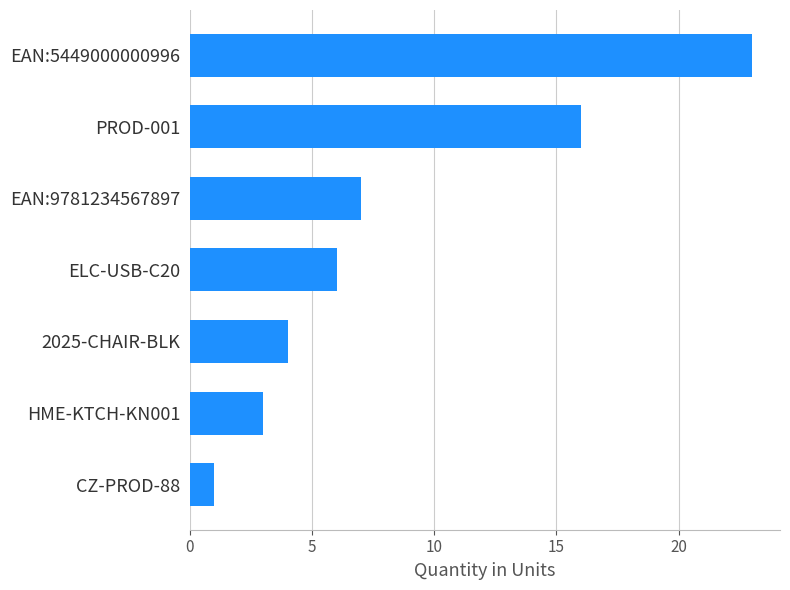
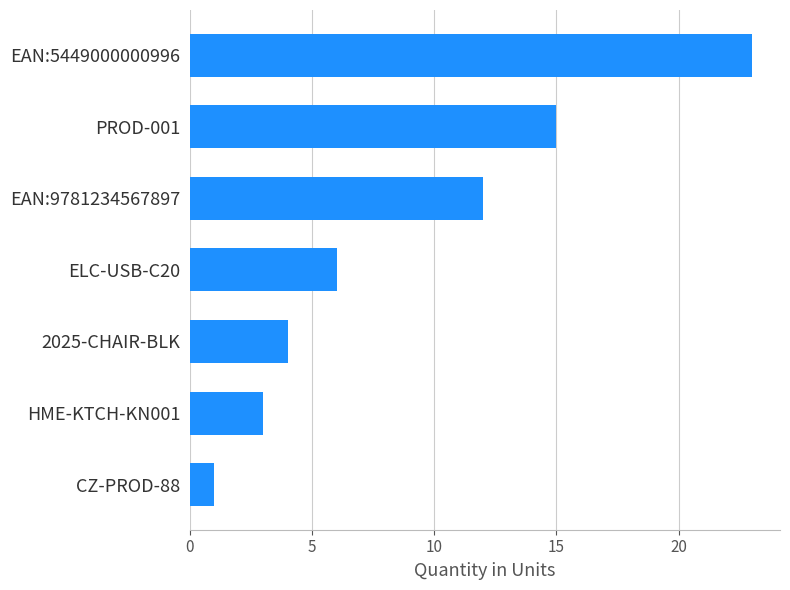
  {
    "EAN:5449000000996": 23,
-   "PROD-001": 16,
-   "EAN:9781234567897": 7,
+   "PROD-001": 15,
+   "EAN:9781234567897": 12,
    "ELC-USB-C20": 6,
    "2025-CHAIR-BLK": 4,
    "HME-KTCH-KN001": 3,
    "CZ-PROD-88": 1
  }
